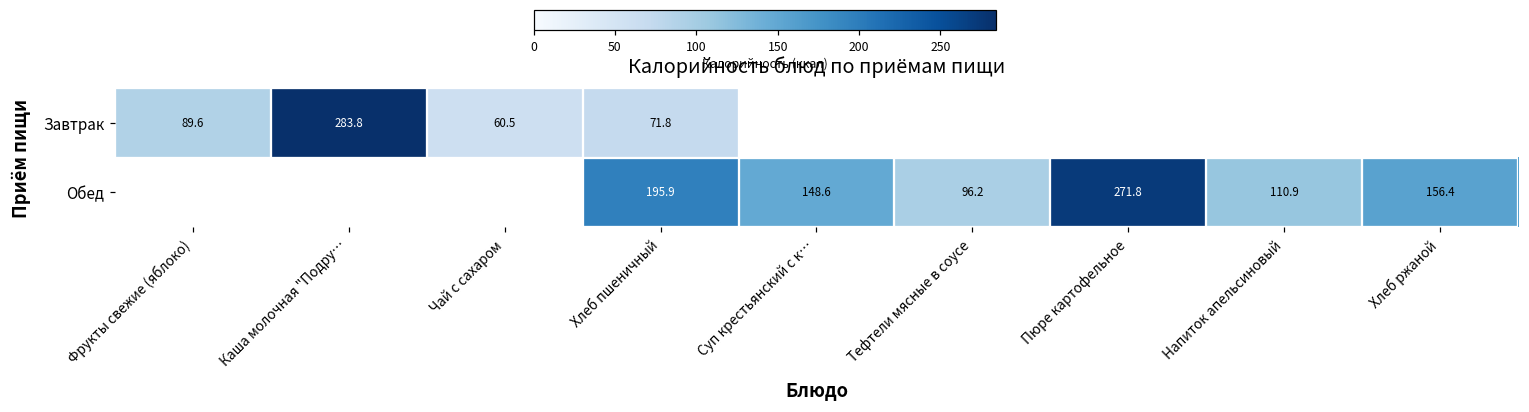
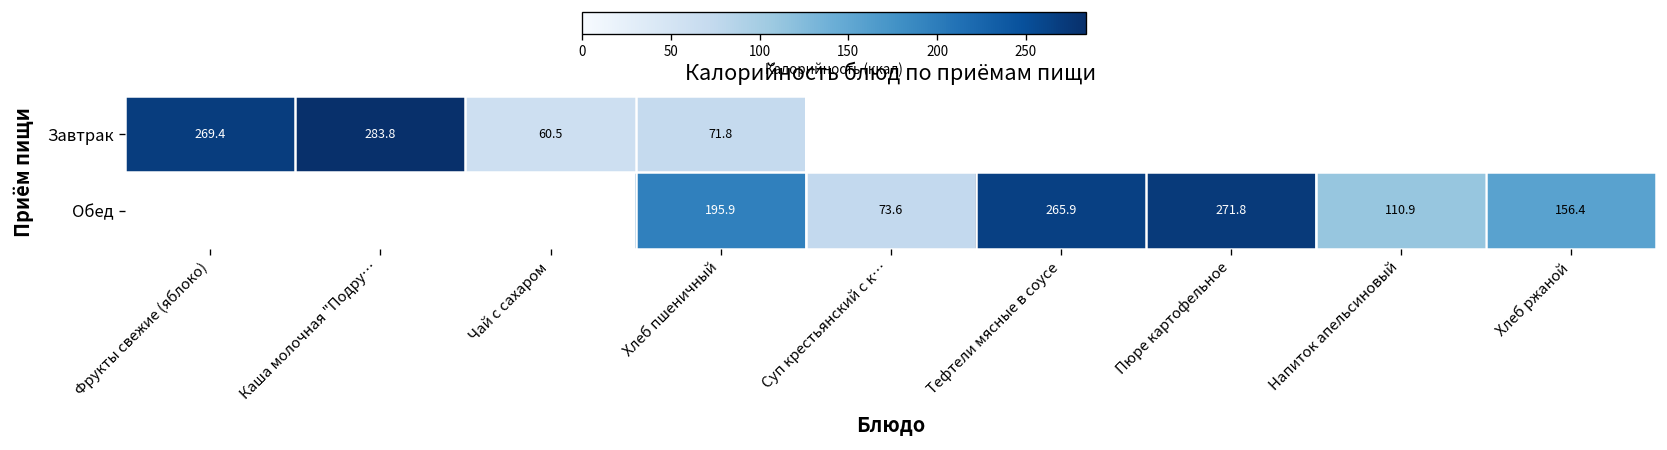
  {
    "Завтрак": {
-     "Фрукты свежие (яблоко)": 89.6,
+     "Фрукты свежие (яблоко)": 269.4,
      "Каша молочная \"Подру…": 283.8,
      "Чай с сахаром": 60.5,
      "Хлеб пшеничный": 71.8
    },
    "Обед": {
      "Хлеб пшеничный": 195.9,
-     "Суп крестьянский с к…": 148.6,
-     "Тефтели мясные в соусе": 96.2,
+     "Суп крестьянский с к…": 73.6,
+     "Тефтели мясные в соусе": 265.9,
      "Пюре картофельное": 271.8,
      "Напиток апельсиновый": 110.9,
      "Хлеб ржаной": 156.4
    }
  }
